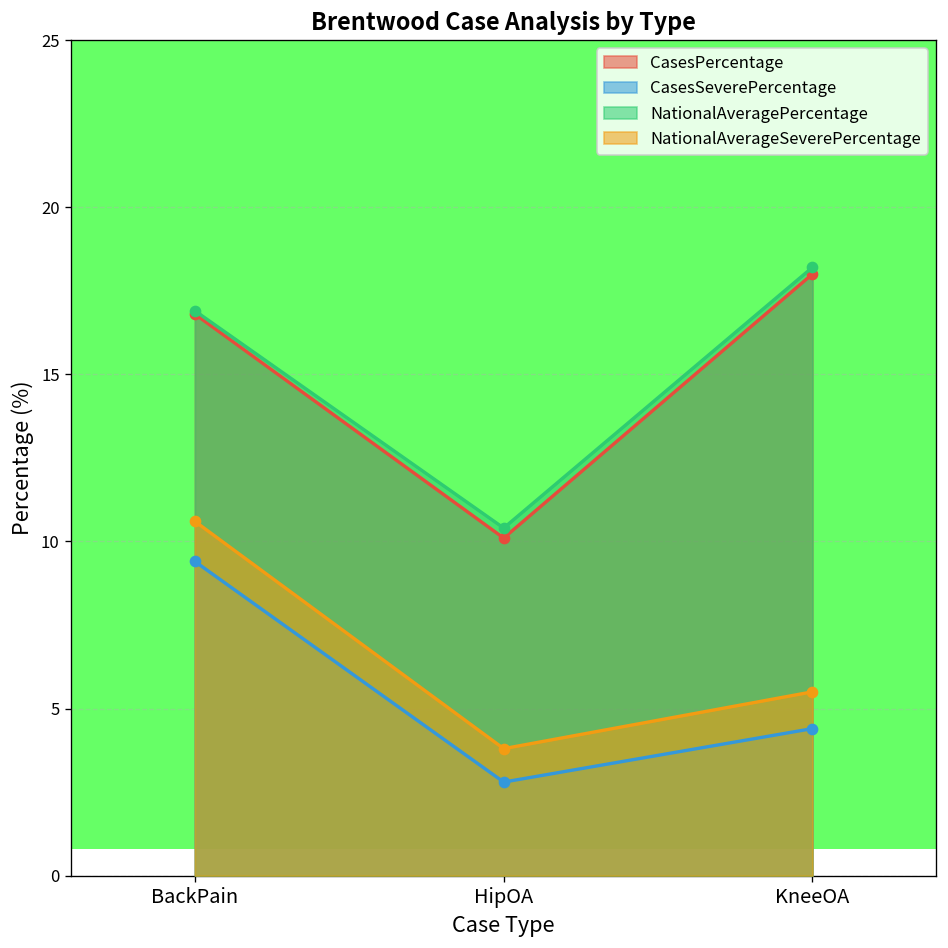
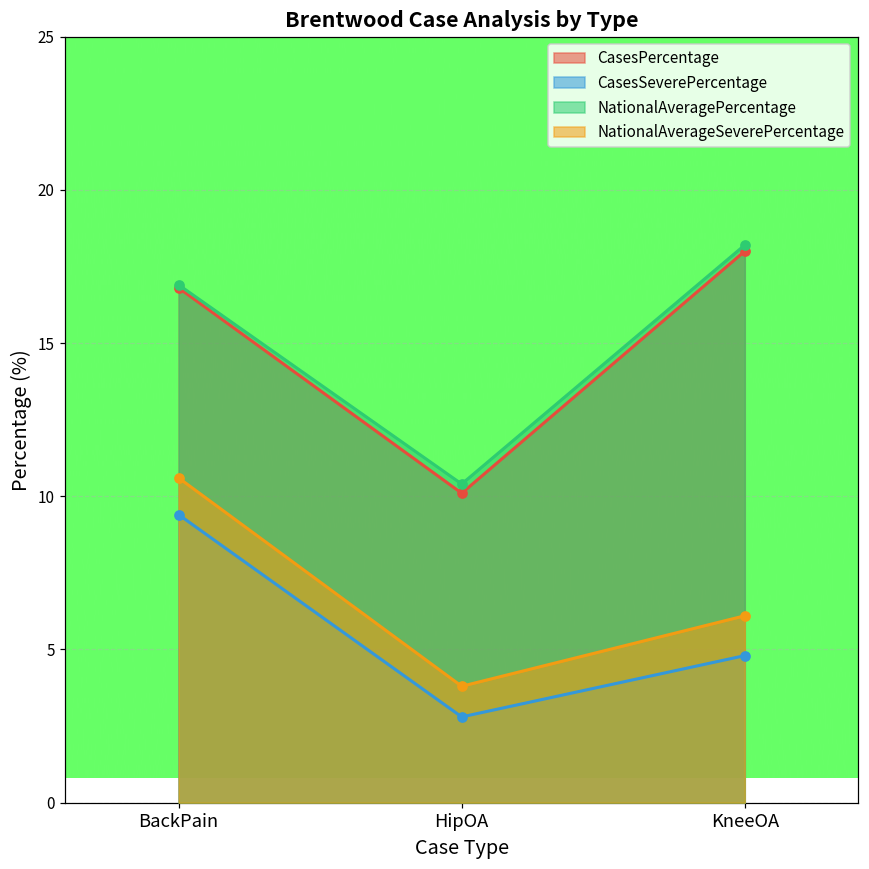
  {
    "CasesPercentage": {
      "BackPain": 16.8,
      "HipOA": 10.1,
      "KneeOA": 18.0
    },
    "CasesSeverePercentage": {
      "BackPain": 9.4,
      "HipOA": 2.8,
-     "KneeOA": 4.4
+     "KneeOA": 4.8
    },
    "NationalAveragePercentage": {
      "BackPain": 16.9,
      "HipOA": 10.4,
      "KneeOA": 18.2
    },
    "NationalAverageSeverePercentage": {
      "BackPain": 10.6,
      "HipOA": 3.8,
-     "KneeOA": 5.5
+     "KneeOA": 6.1
    }
  }
